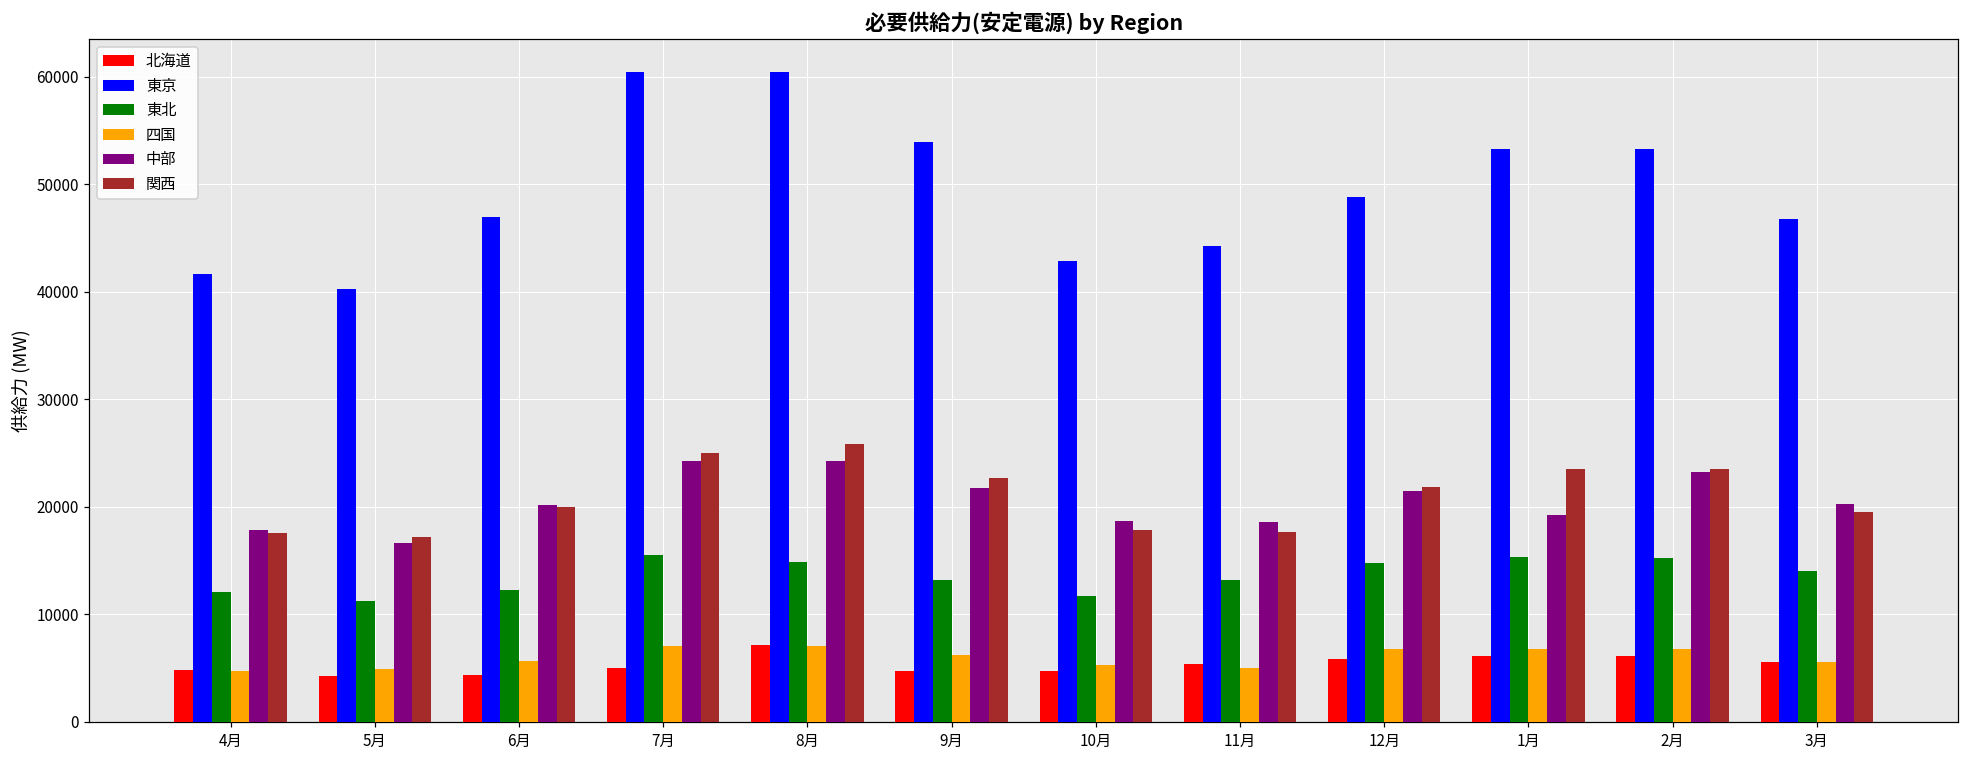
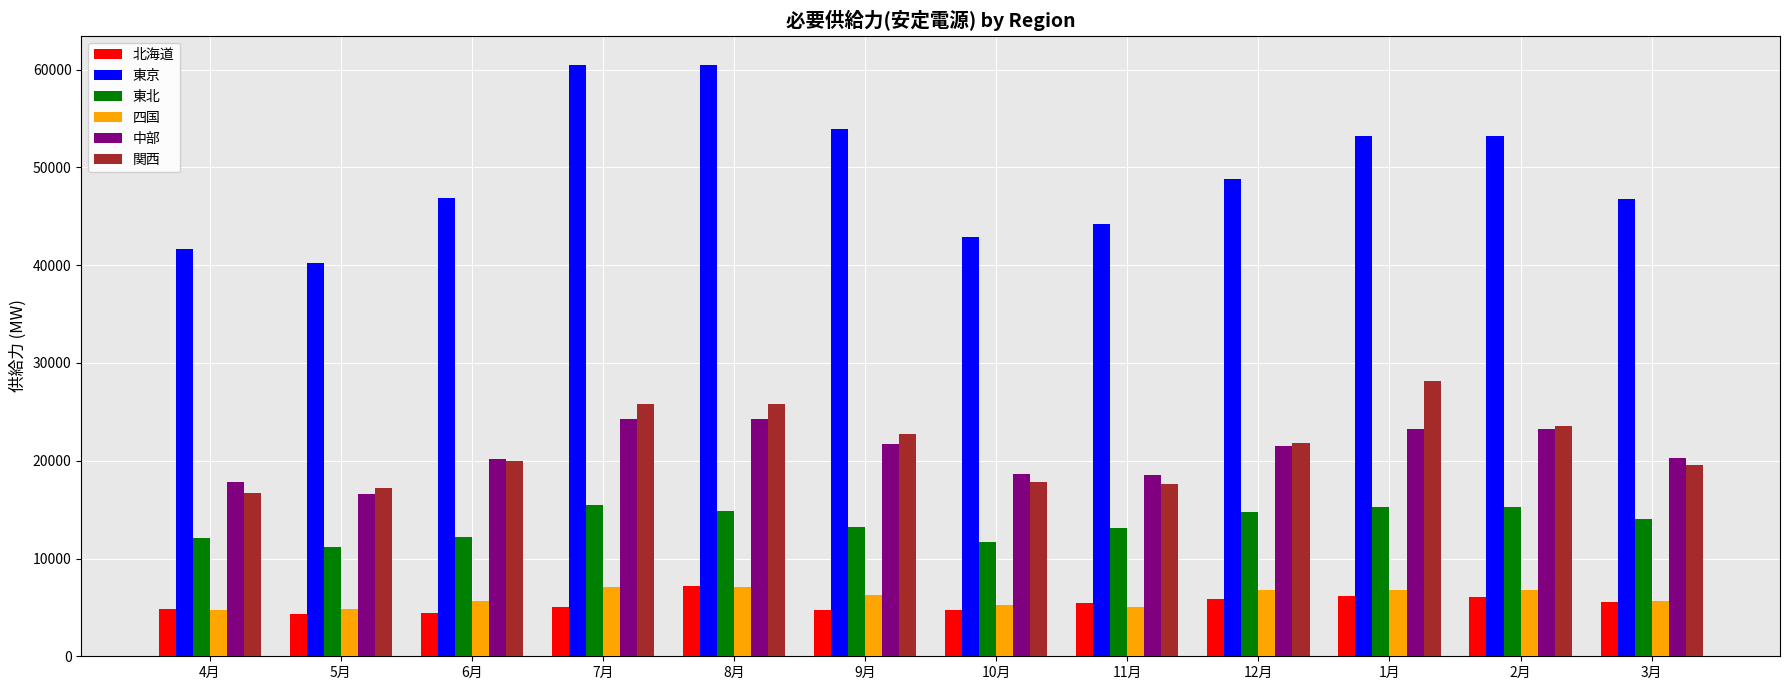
  {
    "北海道": {
      "4月": 5000,
      "5月": 4000,
      "6月": 4000,
      "7月": 5000,
      "8月": 7000,
      "9月": 5000,
      "10月": 5000,
      "11月": 5000,
      "12月": 6000,
      "1月": 6000,
      "2月": 6000,
      "3月": 6000
    },
    "東京": {
      "4月": 42000,
      "5月": 40000,
      "6月": 47000,
      "7月": 60000,
      "8月": 60000,
      "9月": 54000,
      "10月": 43000,
      "11月": 44000,
      "12月": 49000,
      "1月": 53000,
      "2月": 53000,
      "3月": 47000
    },
    "東北": {
      "4月": 12000,
      "5月": 11000,
      "6月": 12000,
      "7月": 16000,
      "8月": 15000,
      "9月": 13000,
      "10月": 12000,
      "11月": 13000,
      "12月": 15000,
      "1月": 15000,
      "2月": 15000,
      "3月": 14000
    },
    "四国": {
      "4月": 5000,
      "5月": 5000,
      "6月": 6000,
      "7月": 7000,
      "8月": 7000,
      "9月": 6000,
      "10月": 5000,
      "11月": 5000,
      "12月": 7000,
      "1月": 7000,
      "2月": 7000,
      "3月": 6000
    },
    "中部": {
      "4月": 18000,
      "5月": 17000,
      "6月": 20000,
      "7月": 24000,
      "8月": 24000,
      "9月": 22000,
      "10月": 19000,
      "11月": 19000,
      "12月": 21000,
-     "1月": 19000,
+     "1月": 23000,
      "2月": 23000,
      "3月": 20000
    },
    "関西": {
-     "4月": 18000,
+     "4月": 17000,
      "5月": 17000,
      "6月": 20000,
-     "7月": 25000,
+     "7月": 26000,
      "8月": 26000,
      "9月": 23000,
      "10月": 18000,
      "11月": 18000,
      "12月": 22000,
-     "1月": 24000,
+     "1月": 28000,
      "2月": 24000,
      "3月": 20000
    }
  }
